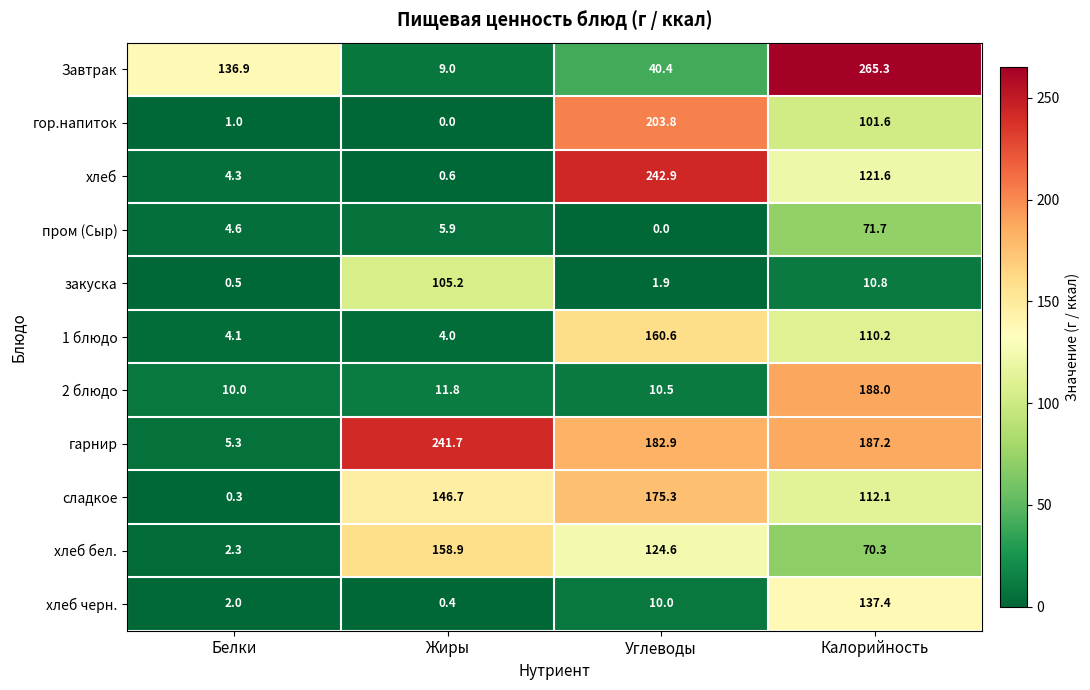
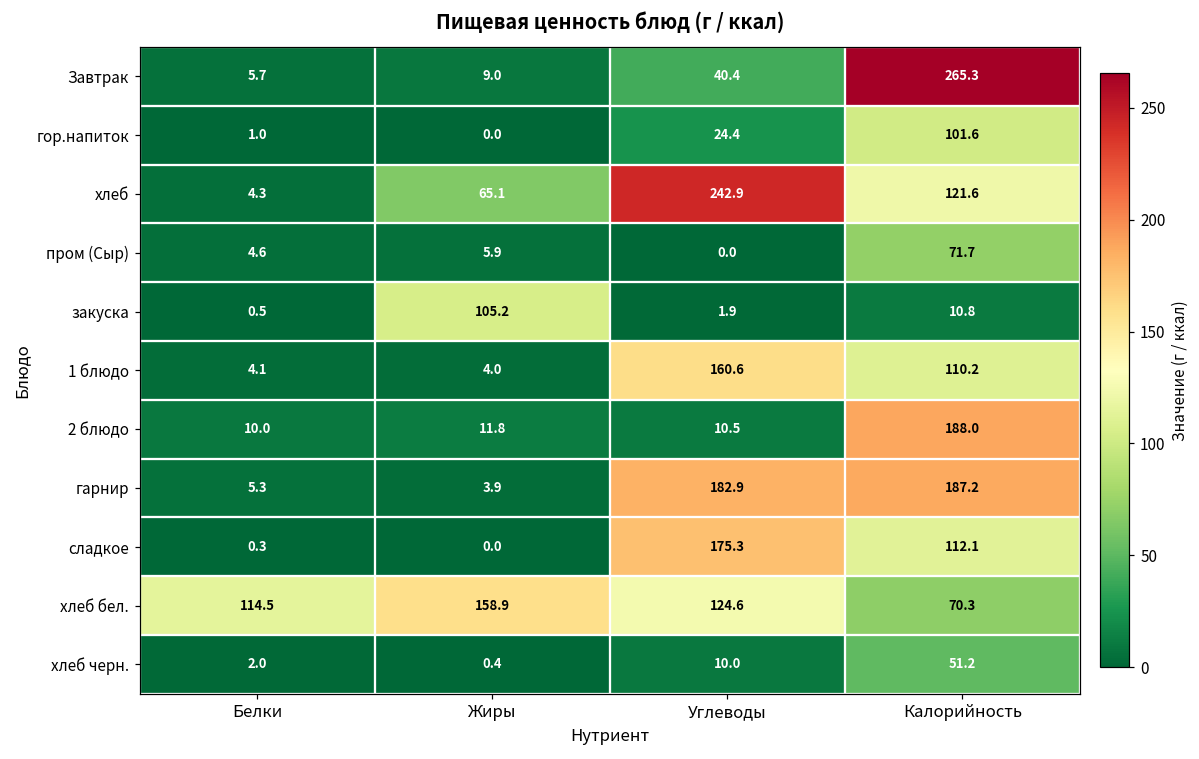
  {
    "Завтрак": {
-     "Белки": 136.9,
+     "Белки": 5.7,
      "Жиры": 9.0,
      "Углеводы": 40.4,
      "Калорийность": 265.3
    },
    "гор.напиток": {
      "Белки": 1.0,
      "Жиры": 0.0,
-     "Углеводы": 203.8,
+     "Углеводы": 24.4,
      "Калорийность": 101.6
    },
    "хлеб": {
      "Белки": 4.3,
-     "Жиры": 0.6,
+     "Жиры": 65.1,
      "Углеводы": 242.9,
      "Калорийность": 121.6
    },
    "пром (Сыр)": {
      "Белки": 4.6,
      "Жиры": 5.9,
      "Углеводы": 0.0,
      "Калорийность": 71.7
    },
    "закуска": {
      "Белки": 0.5,
      "Жиры": 105.2,
      "Углеводы": 1.9,
      "Калорийность": 10.8
    },
    "1 блюдо": {
      "Белки": 4.1,
      "Жиры": 4.0,
      "Углеводы": 160.6,
      "Калорийность": 110.2
    },
    "2 блюдо": {
      "Белки": 10.0,
      "Жиры": 11.8,
      "Углеводы": 10.5,
      "Калорийность": 188.0
    },
    "гарнир": {
      "Белки": 5.3,
-     "Жиры": 241.7,
+     "Жиры": 3.9,
      "Углеводы": 182.9,
      "Калорийность": 187.2
    },
    "сладкое": {
      "Белки": 0.3,
-     "Жиры": 146.7,
+     "Жиры": 0.0,
      "Углеводы": 175.3,
      "Калорийность": 112.1
    },
    "хлеб бел.": {
-     "Белки": 2.3,
+     "Белки": 114.5,
      "Жиры": 158.9,
      "Углеводы": 124.6,
      "Калорийность": 70.3
    },
    "хлеб черн.": {
      "Белки": 2.0,
      "Жиры": 0.4,
      "Углеводы": 10.0,
-     "Калорийность": 137.4
+     "Калорийность": 51.2
    }
  }
